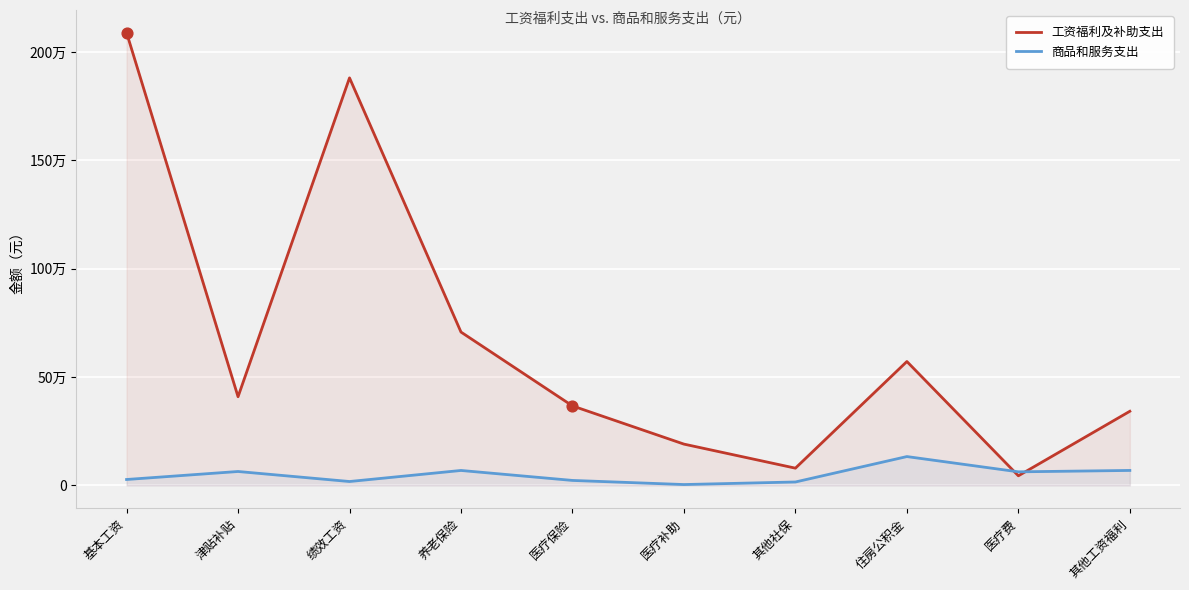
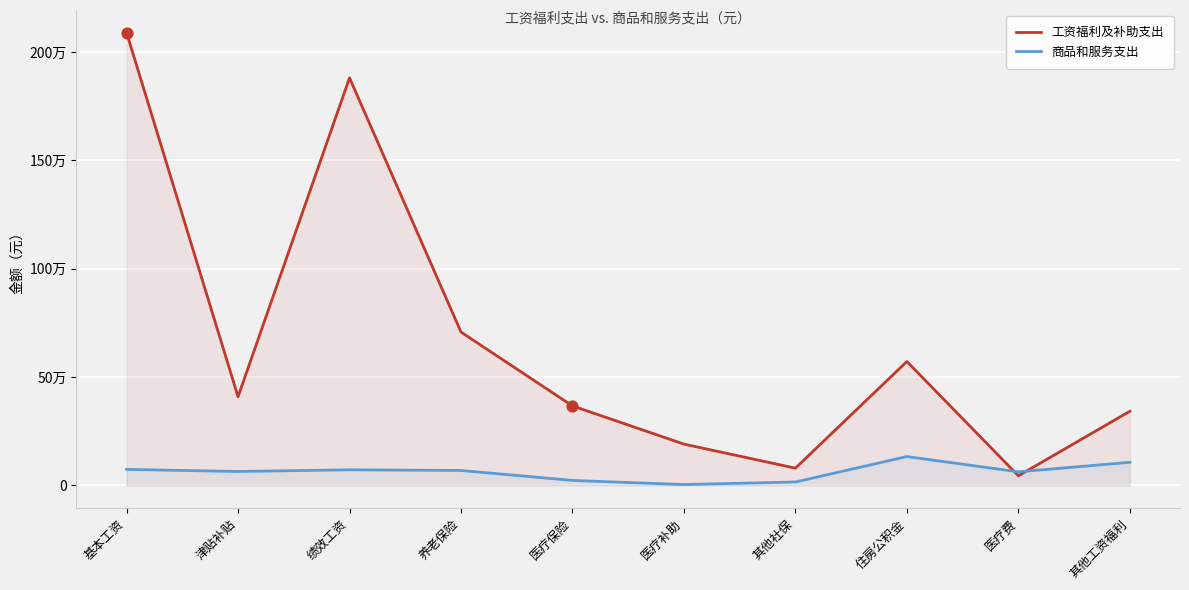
  {
    "商品和服务支出": {
-     "基本工资": "3万",
+     "基本工资": "7万",
      "津贴补贴": "6万",
-     "绩效工资": "2万",
+     "绩效工资": "7万",
      "养老保险": "7万",
      "医疗保险": "2万",
      "医疗补助": "0万",
      "其他社保": "2万",
      "住房公积金": "13万",
      "医疗费": "6万",
-     "其他工资福利": "7万"
+     "其他工资福利": "11万"
    }
  }
